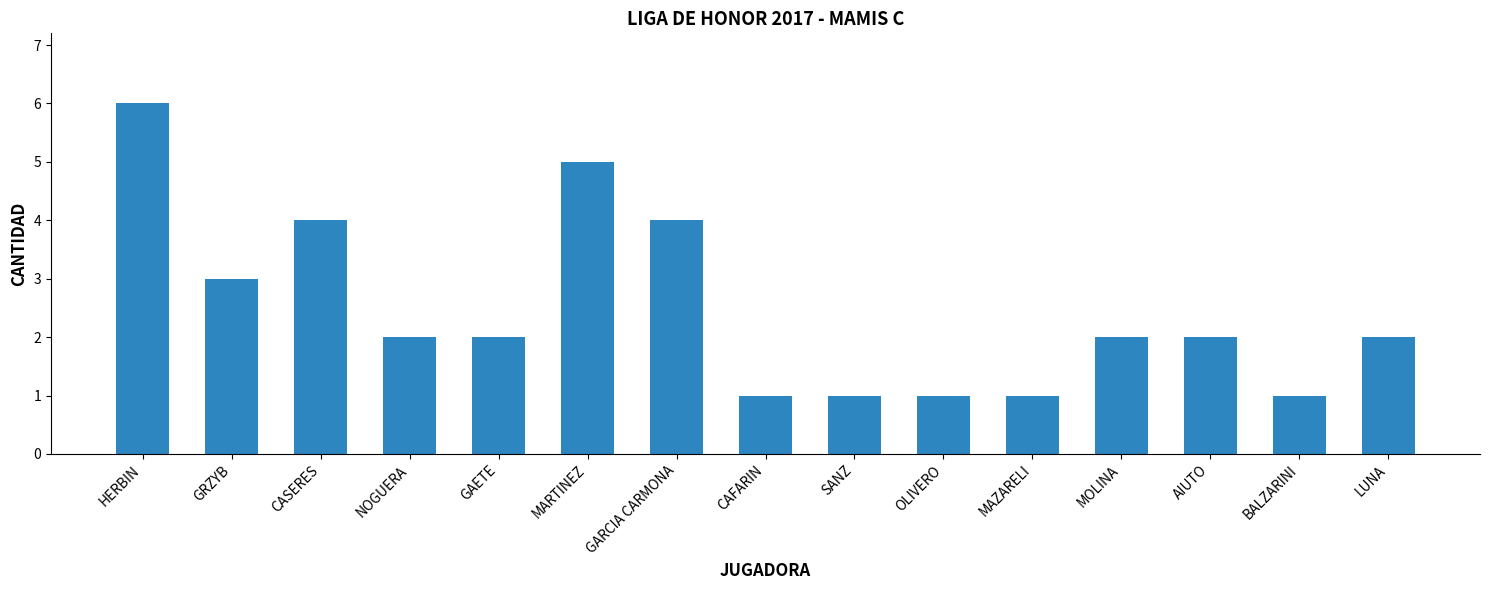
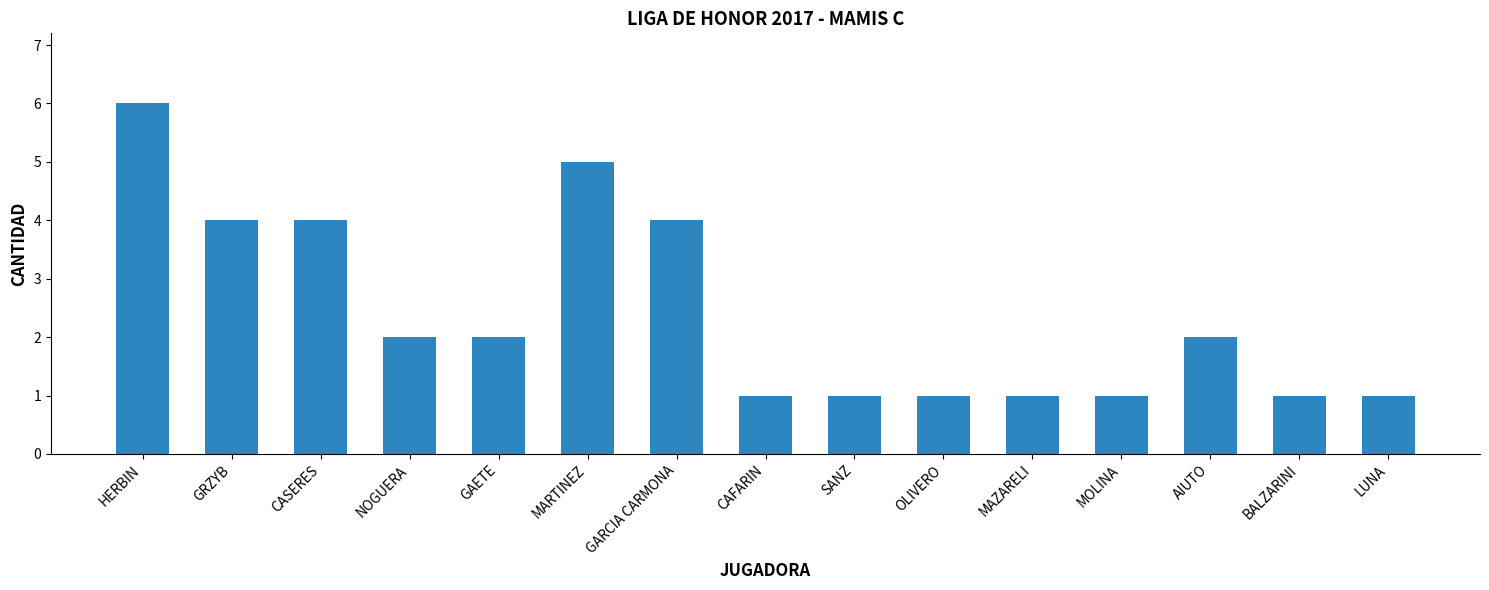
  {
    "HERBIN": 6,
-   "GRZYB": 3,
+   "GRZYB": 4,
    "CASERES": 4,
    "NOGUERA": 2,
    "GAETE": 2,
    "MARTINEZ": 5,
    "GARCIA CARMONA": 4,
    "CAFARIN": 1,
    "SANZ": 1,
    "OLIVERO": 1,
    "MAZARELI": 1,
-   "MOLINA": 2,
+   "MOLINA": 1,
    "AIUTO": 2,
    "BALZARINI": 1,
-   "LUNA": 2
+   "LUNA": 1
  }
